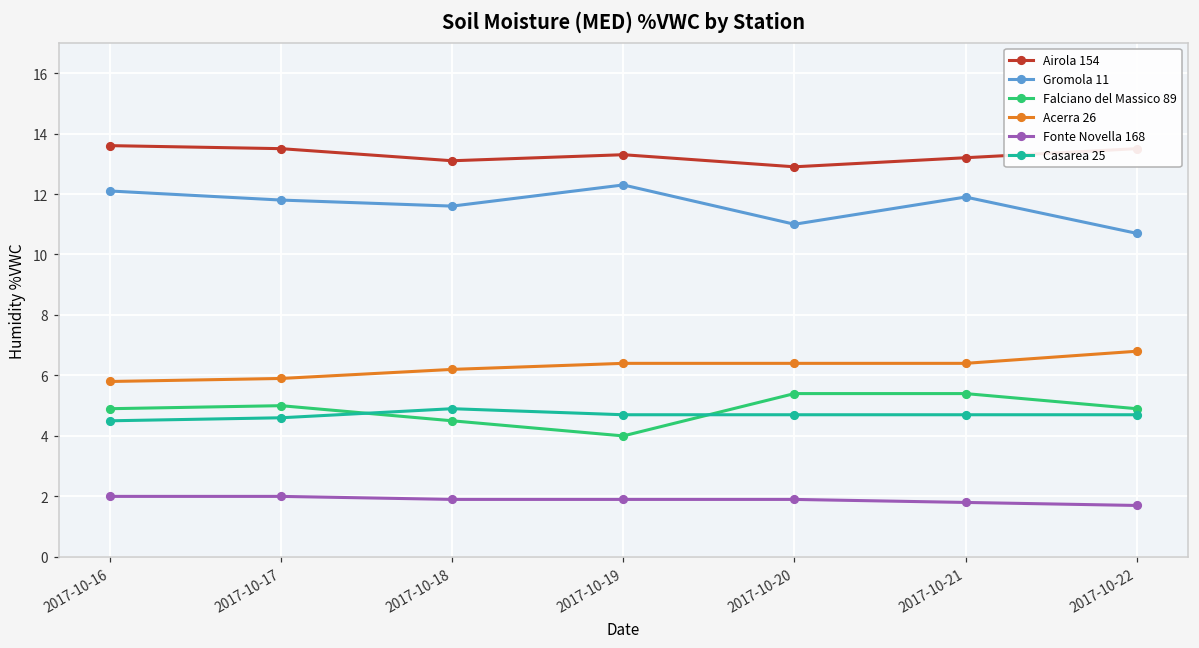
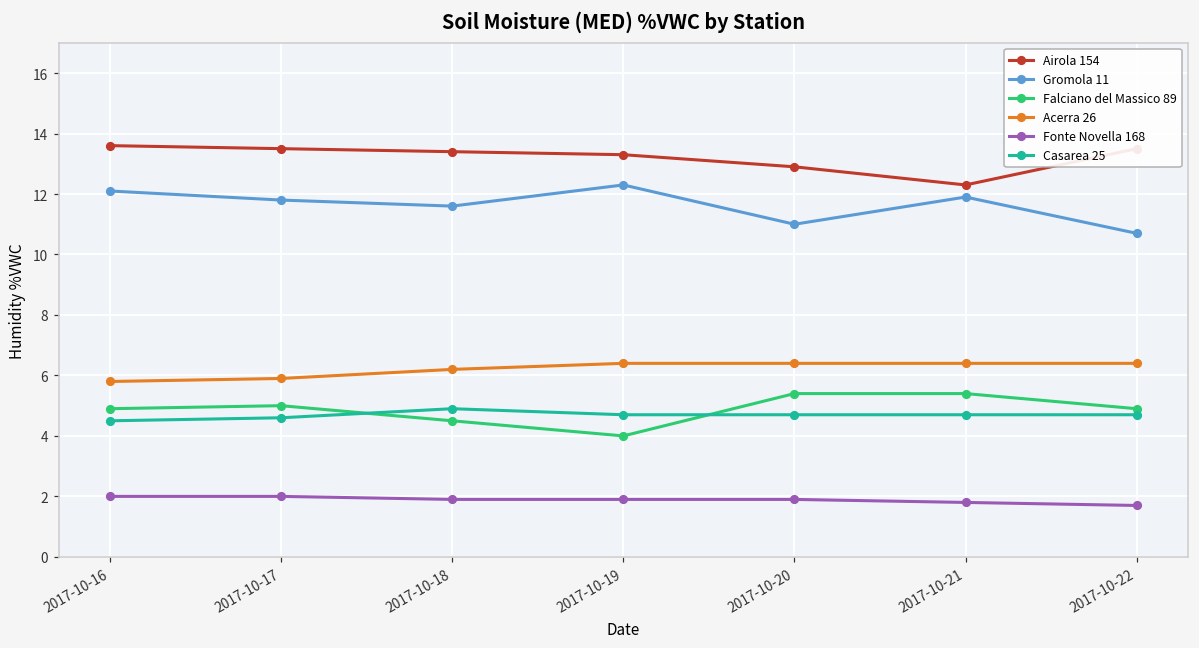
  {
    "Airola 154": {
      "2017-10-16": 13.6,
      "2017-10-17": 13.5,
-     "2017-10-18": 13.1,
+     "2017-10-18": 13.4,
      "2017-10-19": 13.3,
      "2017-10-20": 12.9,
-     "2017-10-21": 13.2
+     "2017-10-21": 12.3
    },
    "Gromola 11": {
      "2017-10-16": 12.1,
      "2017-10-17": 11.8,
      "2017-10-18": 11.6,
      "2017-10-19": 12.3,
      "2017-10-20": 11.0,
      "2017-10-21": 11.9,
      "2017-10-22": 10.7
    },
    "Acerra 26": {
      "2017-10-16": 5.8,
      "2017-10-17": 5.9,
      "2017-10-18": 6.2,
      "2017-10-19": 6.4,
      "2017-10-20": 6.4,
      "2017-10-21": 6.4,
-     "2017-10-22": 6.8
+     "2017-10-22": 6.4
    },
    "Fonte Novella 168": {
      "2017-10-16": 2.0,
      "2017-10-17": 2.0,
      "2017-10-18": 1.9,
      "2017-10-19": 1.9,
      "2017-10-20": 1.9,
      "2017-10-21": 1.8,
      "2017-10-22": 1.7
    }
  }
